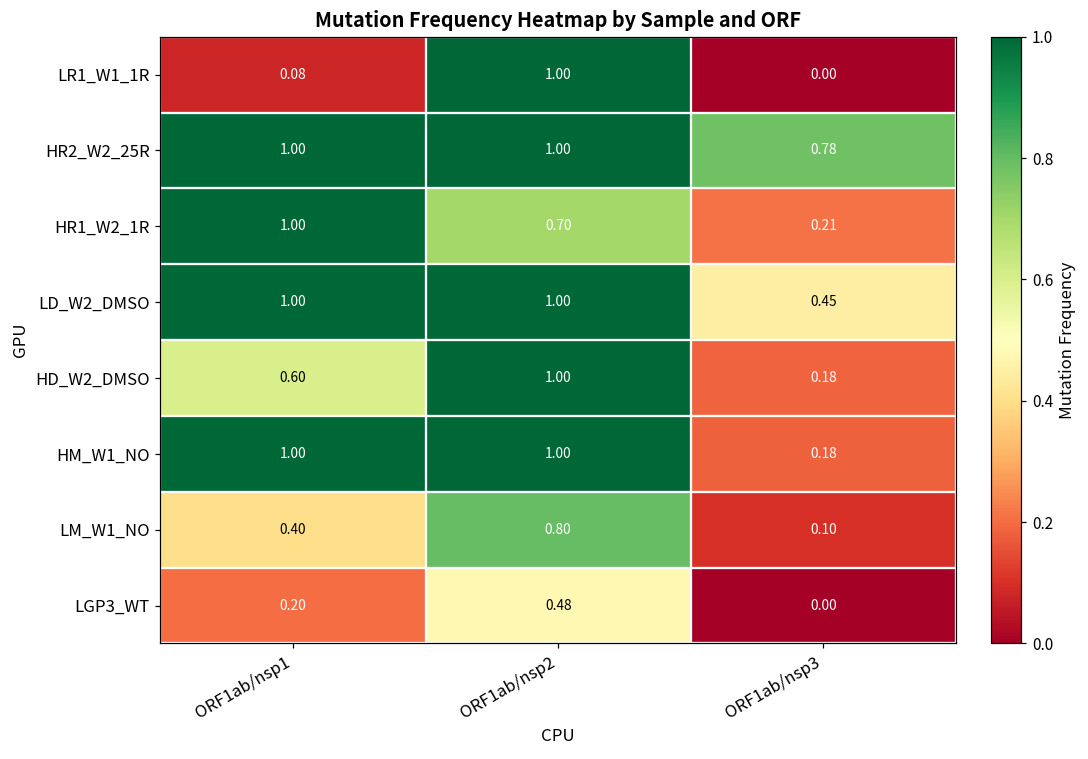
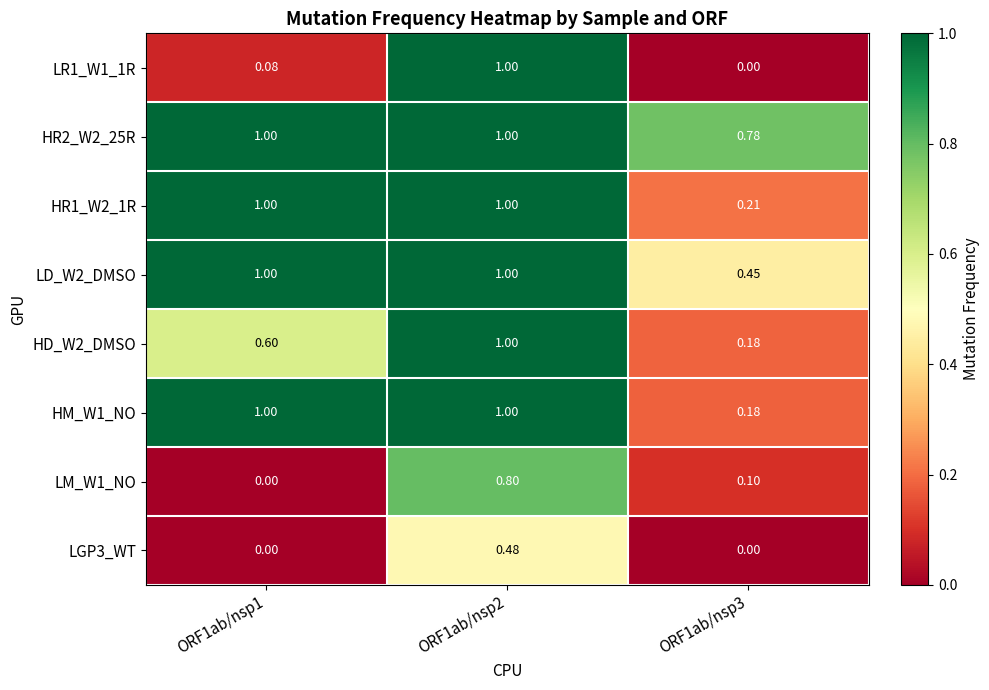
  {
    "LR1_W1_1R": {
      "ORF1ab/nsp1": 0.08,
      "ORF1ab/nsp2": 1.00,
      "ORF1ab/nsp3": 0.00
    },
    "HR2_W2_25R": {
      "ORF1ab/nsp1": 1.00,
      "ORF1ab/nsp2": 1.00,
      "ORF1ab/nsp3": 0.78
    },
    "HR1_W2_1R": {
      "ORF1ab/nsp1": 1.00,
-     "ORF1ab/nsp2": 0.70,
+     "ORF1ab/nsp2": 1.00,
      "ORF1ab/nsp3": 0.21
    },
    "LD_W2_DMSO": {
      "ORF1ab/nsp1": 1.00,
      "ORF1ab/nsp2": 1.00,
      "ORF1ab/nsp3": 0.45
    },
    "HD_W2_DMSO": {
      "ORF1ab/nsp1": 0.60,
      "ORF1ab/nsp2": 1.00,
      "ORF1ab/nsp3": 0.18
    },
    "HM_W1_NO": {
      "ORF1ab/nsp1": 1.00,
      "ORF1ab/nsp2": 1.00,
      "ORF1ab/nsp3": 0.18
    },
    "LM_W1_NO": {
-     "ORF1ab/nsp1": 0.40,
+     "ORF1ab/nsp1": 0.00,
      "ORF1ab/nsp2": 0.80,
      "ORF1ab/nsp3": 0.10
    },
    "LGP3_WT": {
-     "ORF1ab/nsp1": 0.20,
+     "ORF1ab/nsp1": 0.00,
      "ORF1ab/nsp2": 0.48,
      "ORF1ab/nsp3": 0.00
    }
  }
